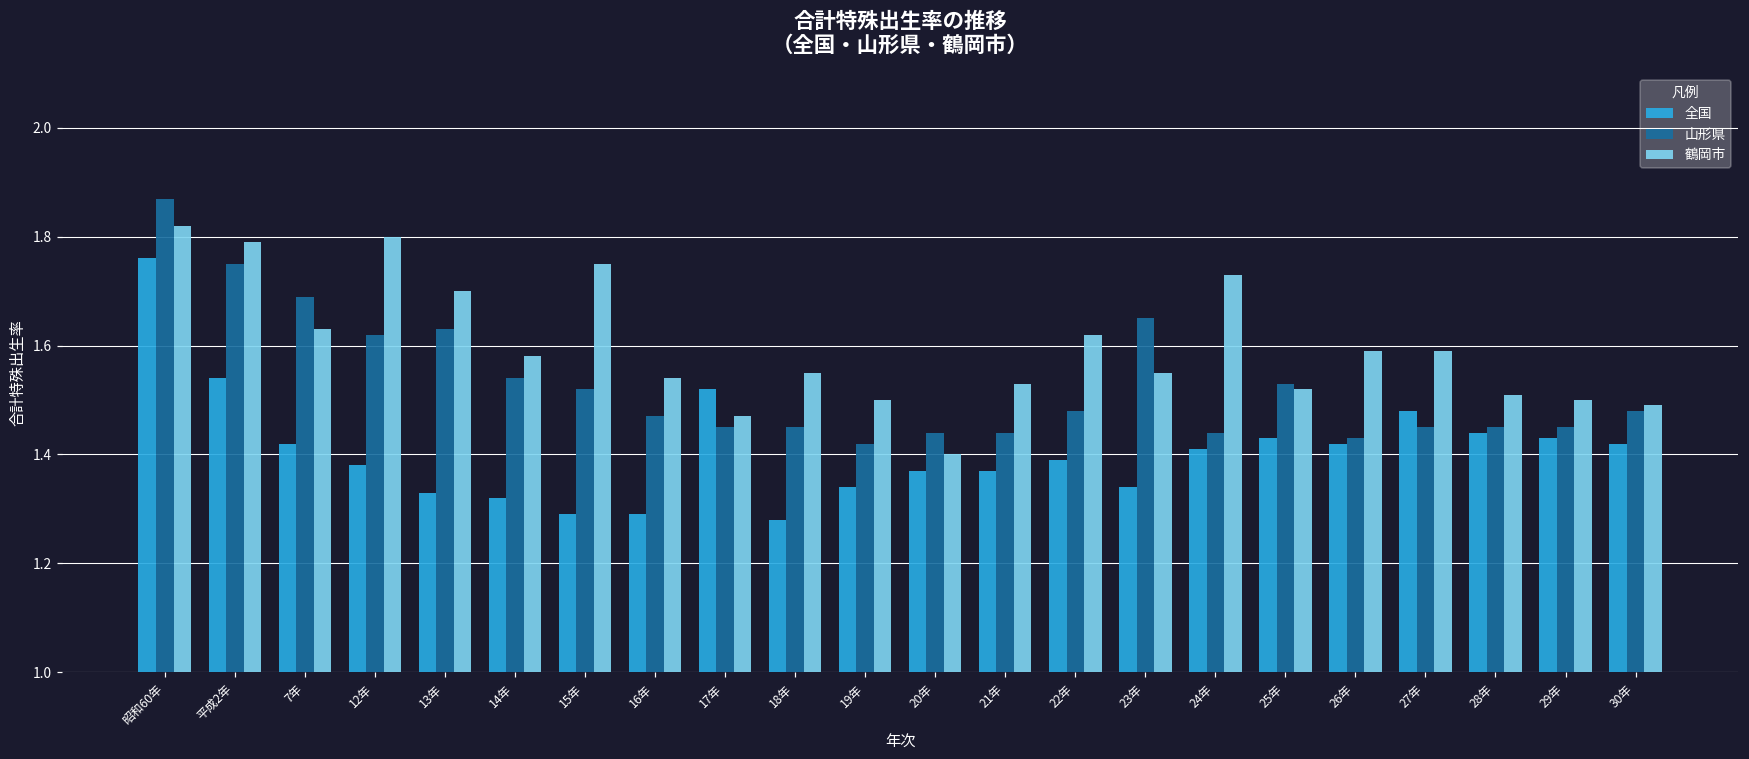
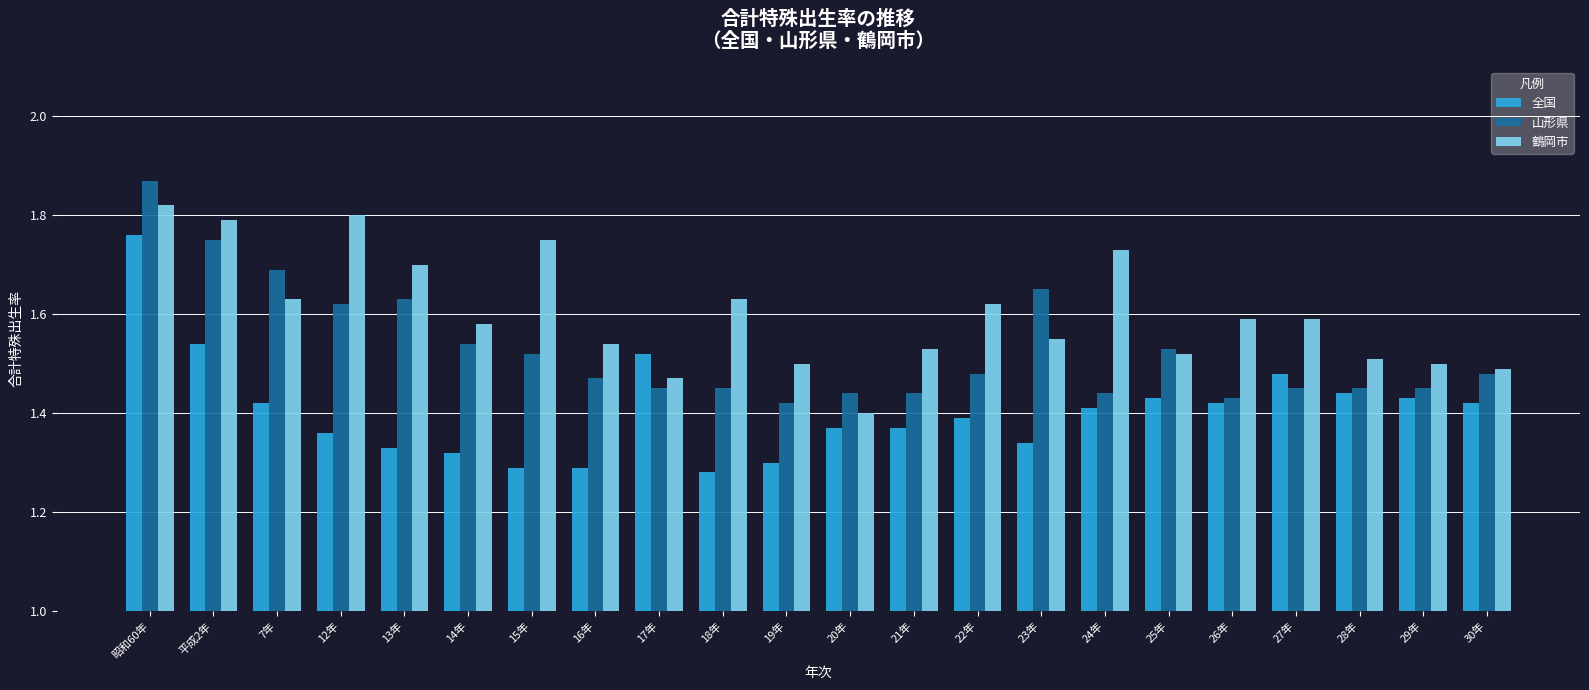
  {
    "全国": {
      "昭和60年": 1.76,
      "平成2年": 1.54,
      "7年": 1.42,
-     "12年": 1.38,
+     "12年": 1.36,
      "13年": 1.33,
      "14年": 1.32,
      "15年": 1.29,
      "16年": 1.29,
      "17年": 1.52,
      "18年": 1.28,
-     "19年": 1.34,
+     "19年": 1.30,
      "20年": 1.37,
      "21年": 1.37,
      "22年": 1.39,
      "23年": 1.34,
      "24年": 1.41,
      "25年": 1.43,
      "26年": 1.42,
      "27年": 1.48,
      "28年": 1.44,
      "29年": 1.43,
      "30年": 1.42
    },
    "山形県": {
      "昭和60年": 1.87,
      "平成2年": 1.75,
      "7年": 1.69,
      "12年": 1.62,
      "13年": 1.63,
      "14年": 1.54,
      "15年": 1.52,
      "16年": 1.47,
      "17年": 1.45,
      "18年": 1.45,
      "19年": 1.42,
      "20年": 1.44,
      "21年": 1.44,
      "22年": 1.48,
      "23年": 1.65,
      "24年": 1.44,
      "25年": 1.53,
      "26年": 1.43,
      "27年": 1.45,
      "28年": 1.45,
      "29年": 1.45,
      "30年": 1.48
    },
    "鶴岡市": {
      "昭和60年": 1.82,
      "平成2年": 1.79,
      "7年": 1.63,
      "12年": 1.80,
      "13年": 1.70,
      "14年": 1.58,
      "15年": 1.75,
      "16年": 1.54,
      "17年": 1.47,
-     "18年": 1.55,
+     "18年": 1.63,
      "19年": 1.50,
      "20年": 1.40,
      "21年": 1.53,
      "22年": 1.62,
      "23年": 1.55,
      "24年": 1.73,
      "25年": 1.52,
      "26年": 1.59,
      "27年": 1.59,
      "28年": 1.51,
      "29年": 1.50,
      "30年": 1.49
    }
  }
